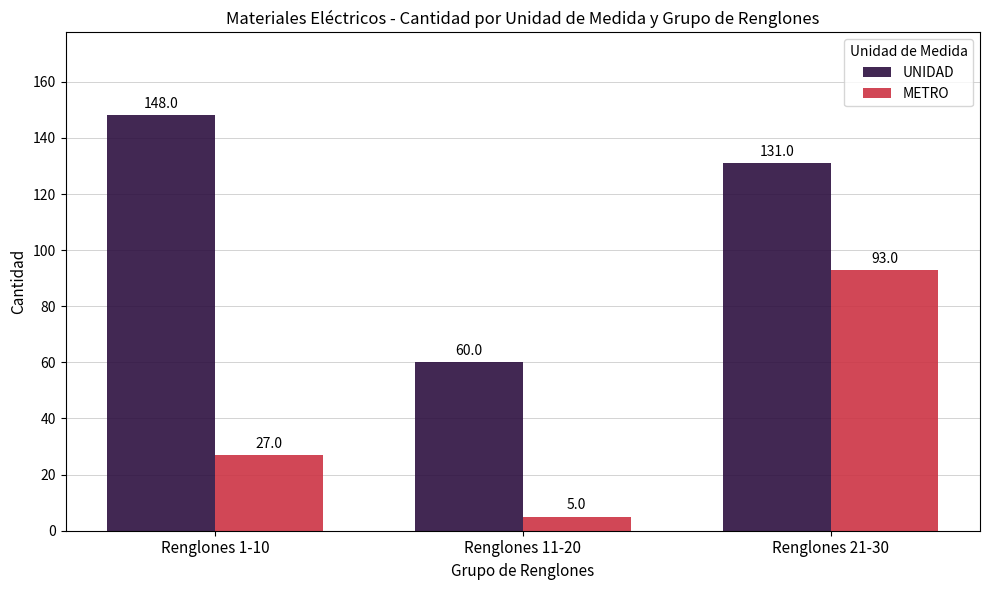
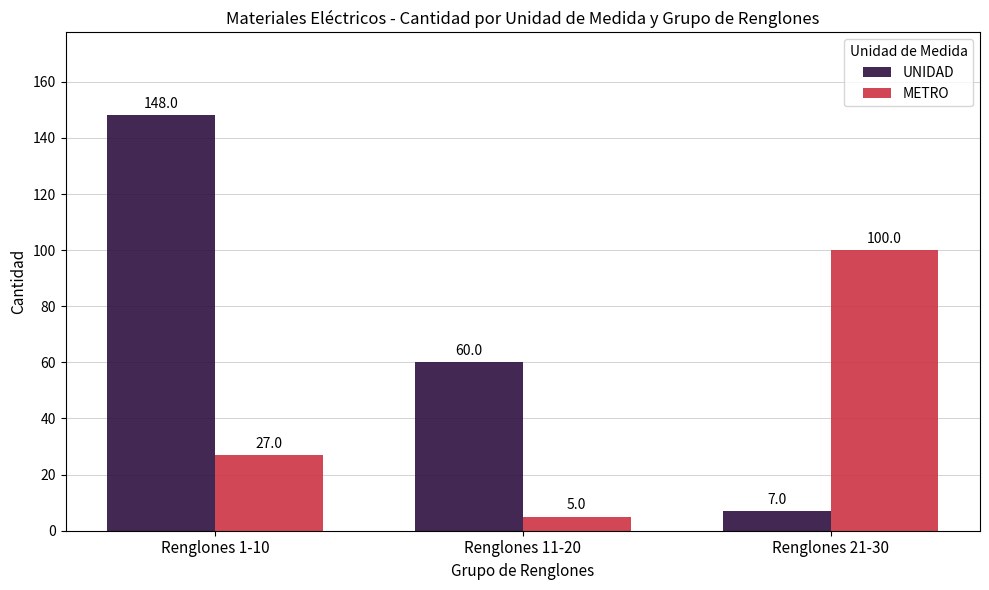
  {
    "UNIDAD": {
      "Renglones 1-10": 148.0,
      "Renglones 11-20": 60.0,
-     "Renglones 21-30": 131.0
+     "Renglones 21-30": 7.0
    },
    "METRO": {
      "Renglones 1-10": 27.0,
      "Renglones 11-20": 5.0,
-     "Renglones 21-30": 93.0
+     "Renglones 21-30": 100.0
    }
  }
